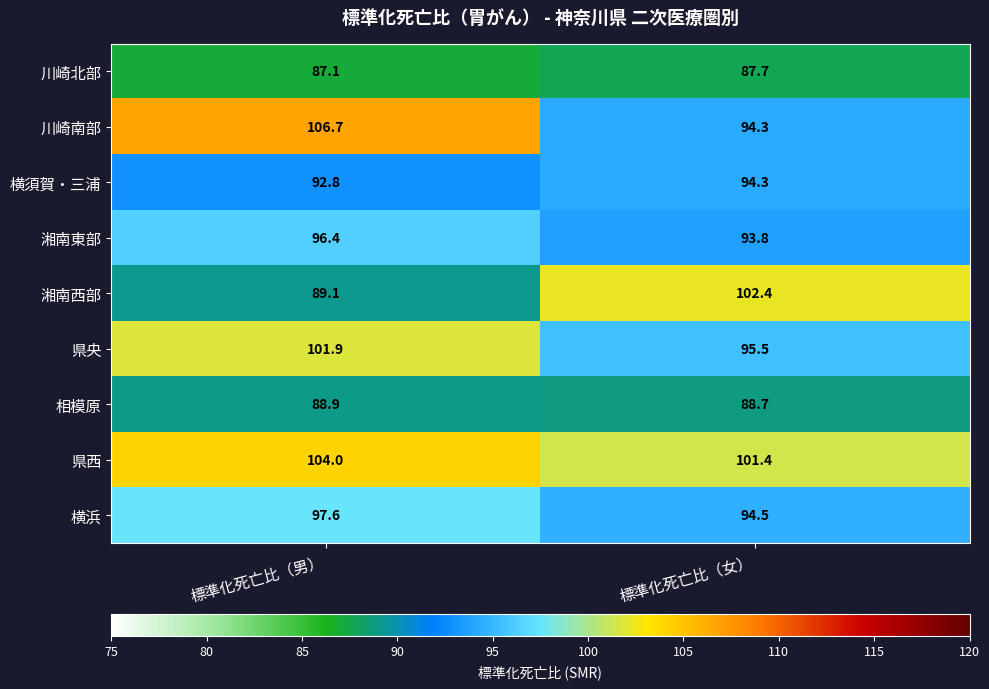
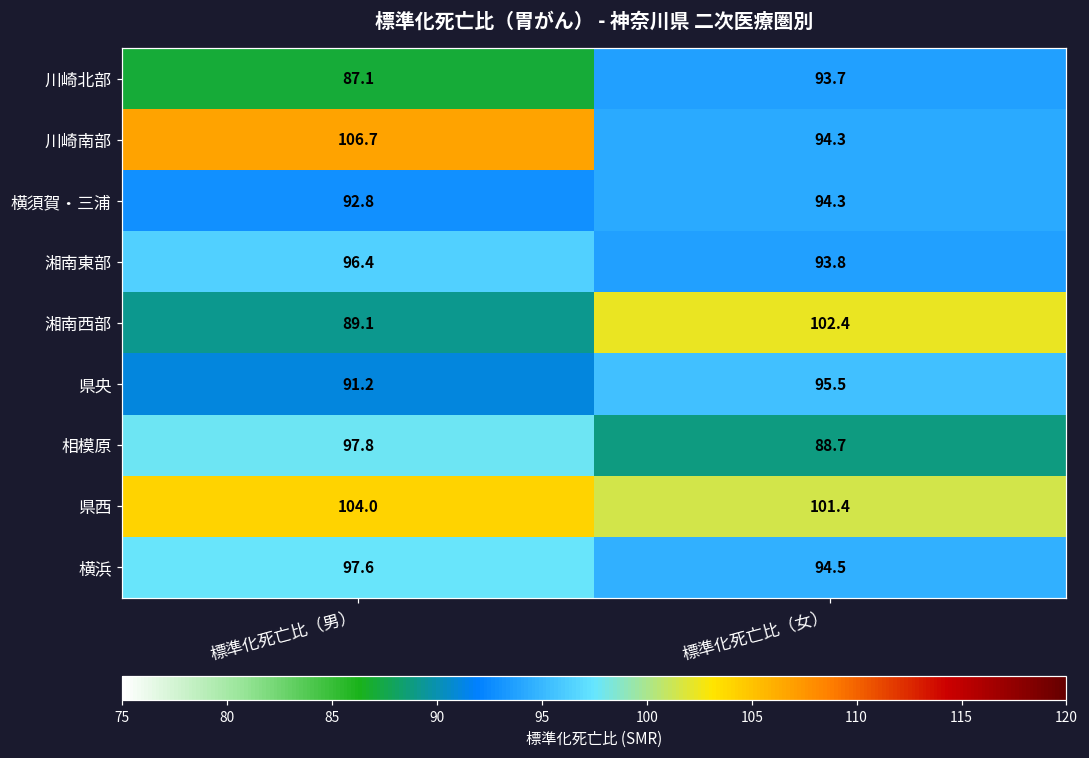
  {
    "川崎北部": {
      "標準化死亡比（男）": 87.1,
-     "標準化死亡比（女）": 87.7
+     "標準化死亡比（女）": 93.7
    },
    "川崎南部": {
      "標準化死亡比（男）": 106.7,
      "標準化死亡比（女）": 94.3
    },
    "横須賀・三浦": {
      "標準化死亡比（男）": 92.8,
      "標準化死亡比（女）": 94.3
    },
    "湘南東部": {
      "標準化死亡比（男）": 96.4,
      "標準化死亡比（女）": 93.8
    },
    "湘南西部": {
      "標準化死亡比（男）": 89.1,
      "標準化死亡比（女）": 102.4
    },
    "県央": {
-     "標準化死亡比（男）": 101.9,
+     "標準化死亡比（男）": 91.2,
      "標準化死亡比（女）": 95.5
    },
    "相模原": {
-     "標準化死亡比（男）": 88.9,
+     "標準化死亡比（男）": 97.8,
      "標準化死亡比（女）": 88.7
    },
    "県西": {
      "標準化死亡比（男）": 104.0,
      "標準化死亡比（女）": 101.4
    },
    "横浜": {
      "標準化死亡比（男）": 97.6,
      "標準化死亡比（女）": 94.5
    }
  }
